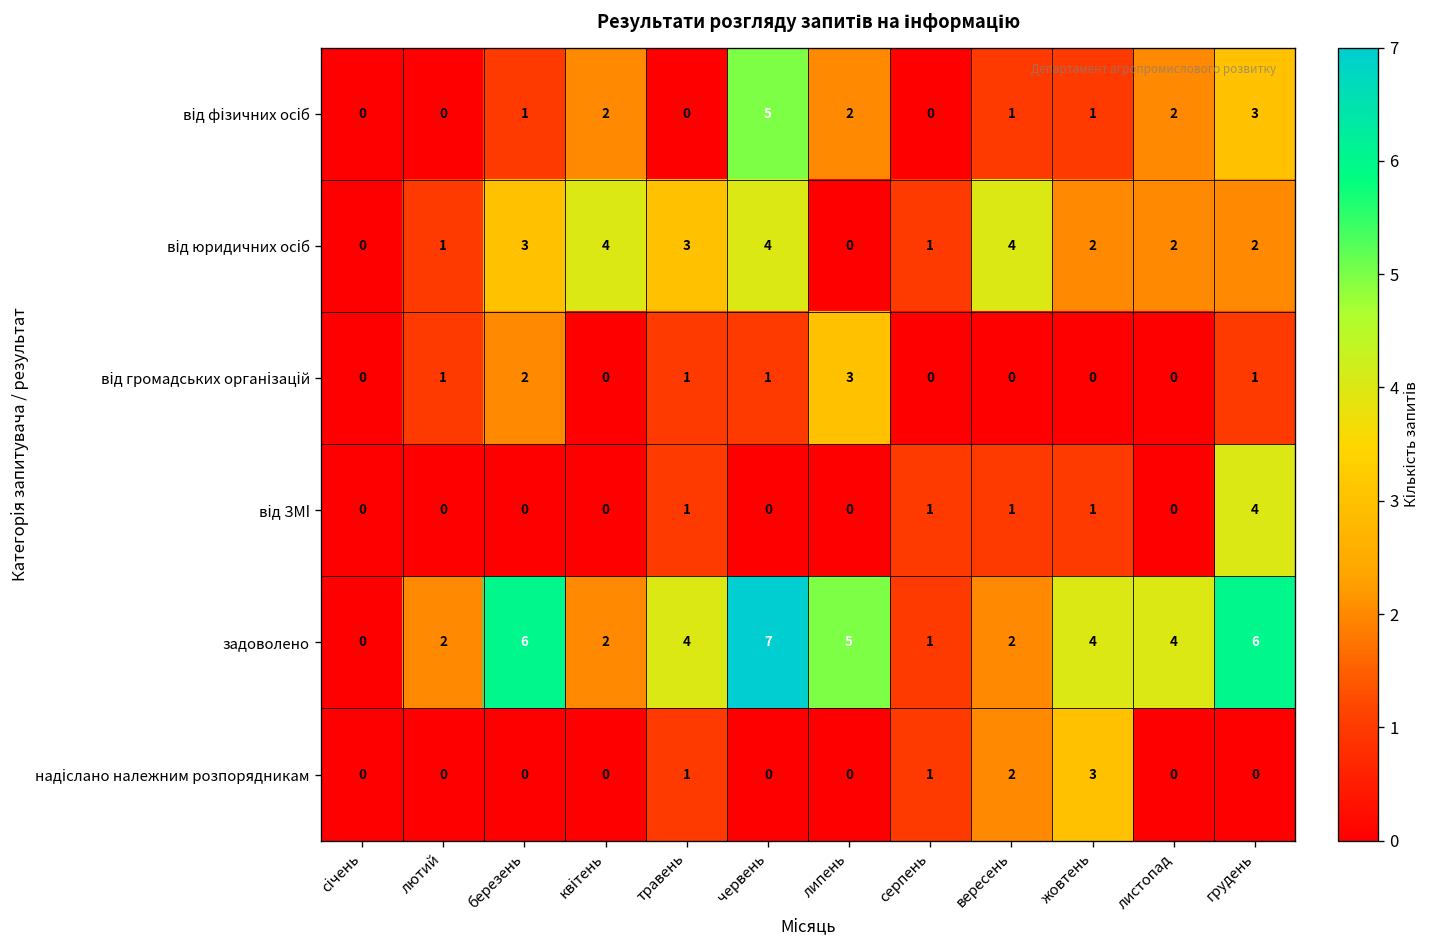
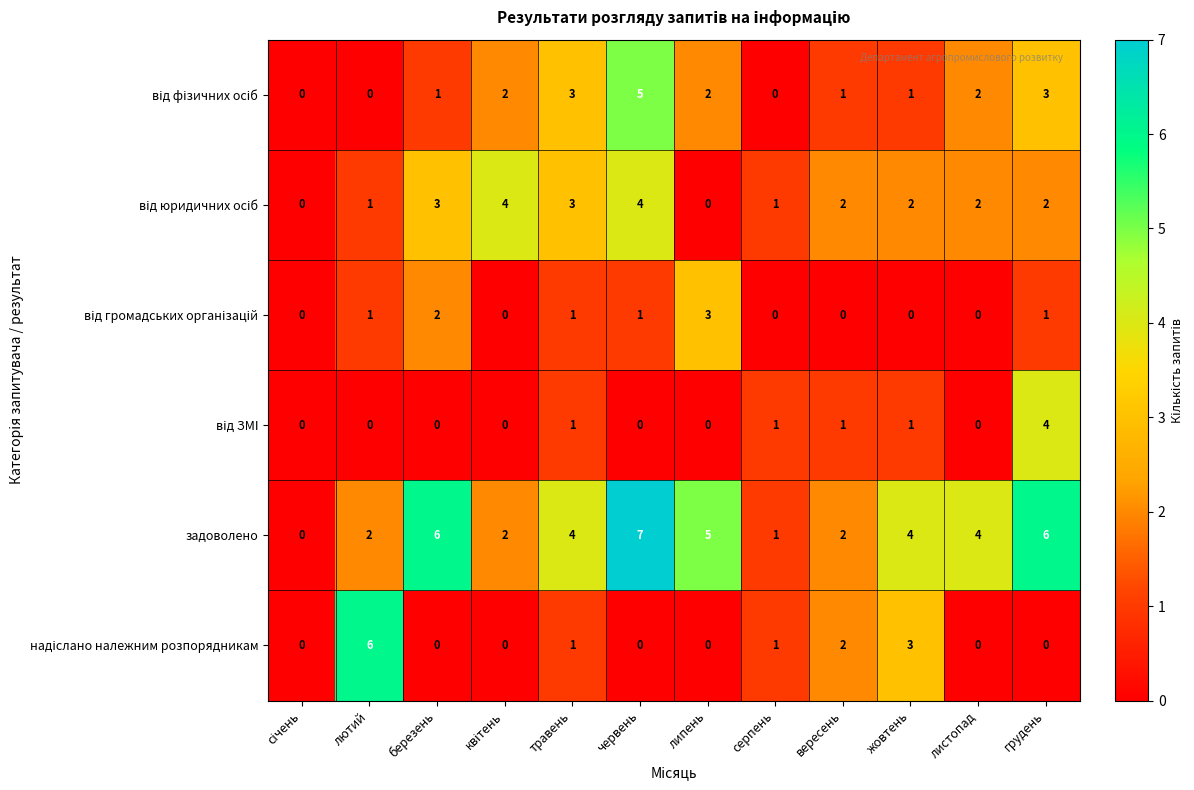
  {
    "від фізичних осіб": {
      "січень": 0,
      "лютий": 0,
      "березень": 1,
      "квітень": 2,
-     "травень": 0,
+     "травень": 3,
      "червень": 5,
      "липень": 2,
      "серпень": 0,
      "вересень": 1,
      "жовтень": 1,
      "грудень": 3
    },
    "від юридичних осіб": {
      "січень": 0,
      "лютий": 1,
      "березень": 3,
      "квітень": 4,
      "травень": 3,
      "червень": 4,
      "липень": 0,
      "серпень": 1,
-     "вересень": 4,
+     "вересень": 2,
      "жовтень": 2,
      "листопад": 2,
      "грудень": 2
    },
    "від громадських організацій": {
      "січень": 0,
      "лютий": 1,
      "березень": 2,
      "квітень": 0,
      "травень": 1,
      "червень": 1,
      "липень": 3,
      "серпень": 0,
      "вересень": 0,
      "жовтень": 0,
      "листопад": 0,
      "грудень": 1
    },
    "від ЗМІ": {
      "січень": 0,
      "лютий": 0,
      "березень": 0,
      "квітень": 0,
      "травень": 1,
      "червень": 0,
      "липень": 0,
      "серпень": 1,
      "вересень": 1,
      "жовтень": 1,
      "листопад": 0,
      "грудень": 4
    },
    "задоволено": {
      "січень": 0,
      "лютий": 2,
      "березень": 6,
      "квітень": 2,
      "травень": 4,
      "червень": 7,
      "липень": 5,
      "серпень": 1,
      "вересень": 2,
      "жовтень": 4,
      "листопад": 4,
      "грудень": 6
    },
    "надіслано належним розпорядникам": {
      "січень": 0,
-     "лютий": 0,
+     "лютий": 6,
      "березень": 0,
      "квітень": 0,
      "травень": 1,
      "червень": 0,
      "липень": 0,
      "серпень": 1,
      "вересень": 2,
      "жовтень": 3,
      "листопад": 0,
      "грудень": 0
    }
  }
